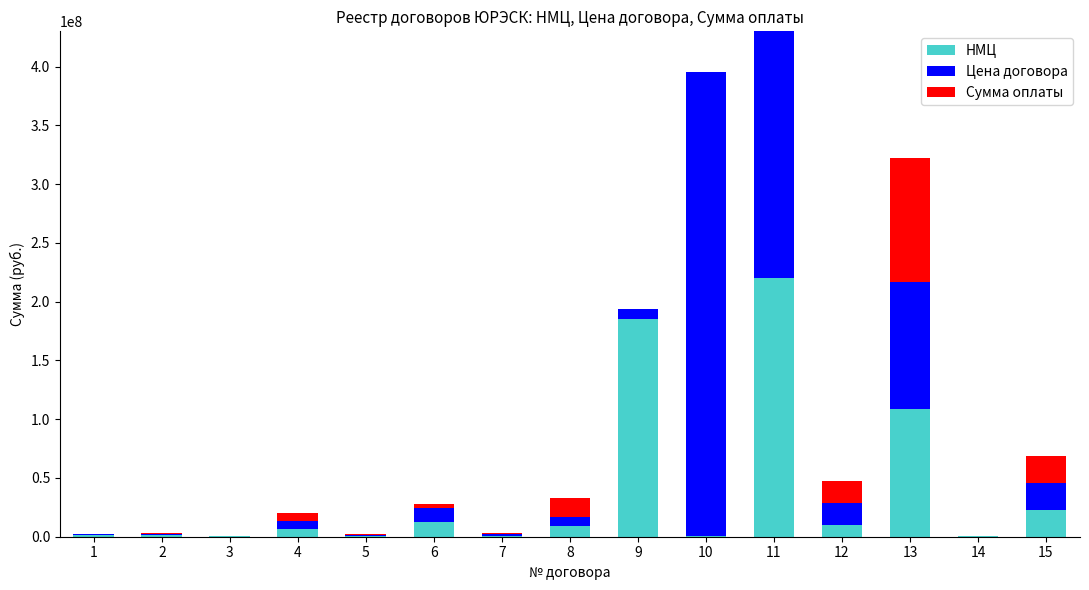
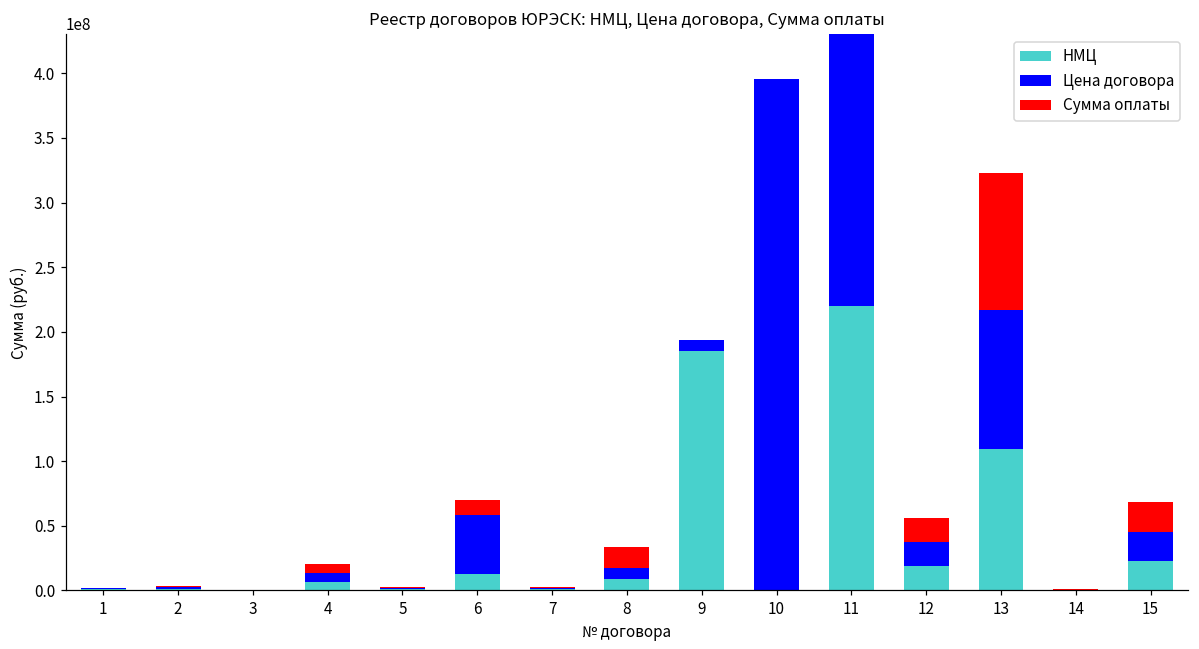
  {
    "НМЦ": {
      "4": 7000000,
      "6": 13000000,
      "8": 9000000,
      "9": 185000000,
      "11": 220000000,
-     "12": 10000000,
+     "12": 19000000,
      "13": 109000000,
      "15": 23000000
    },
    "Цена договора": {
      "4": 7000000,
-     "6": 11000000,
+     "6": 46000000,
      "8": 8000000,
      "9": 9000000,
      "10": 395000000,
      "11": 210000000,
      "12": 19000000,
      "13": 108000000,
      "15": 23000000
    },
    "Сумма оплаты": {
      "1": 0,
      "4": 7000000,
-     "6": 4000000,
+     "6": 11000000,
      "8": 16000000,
      "9": 0,
      "11": 0,
      "12": 19000000,
      "13": 106000000,
      "15": 23000000
    }
  }
